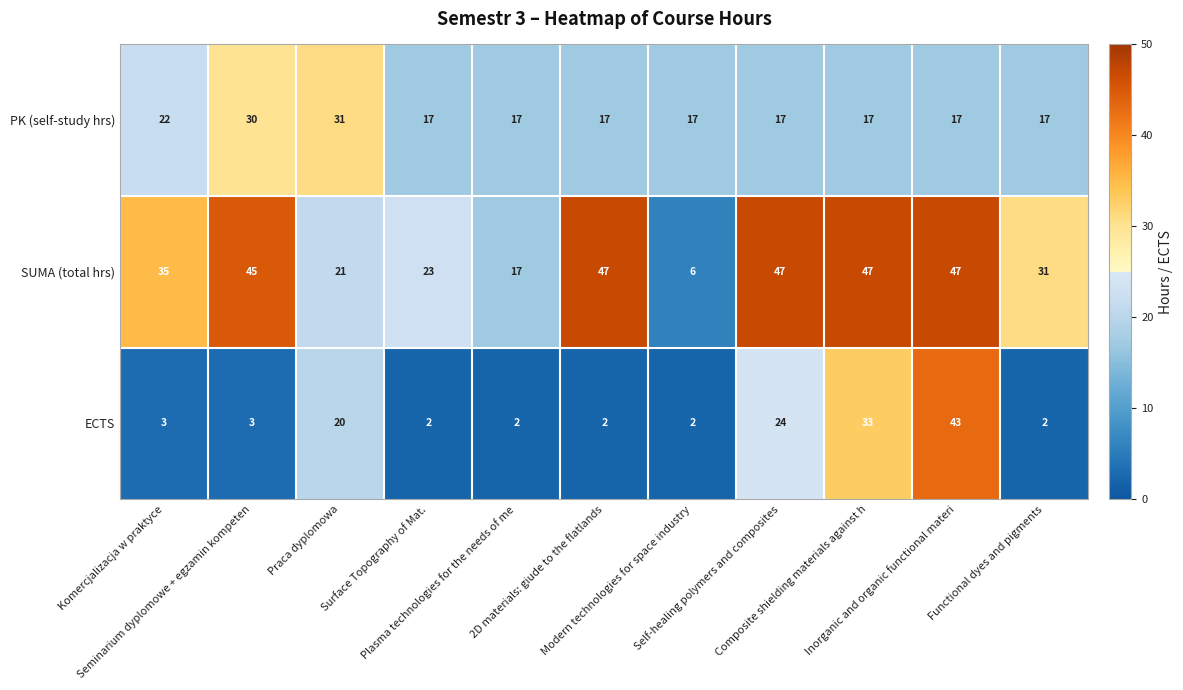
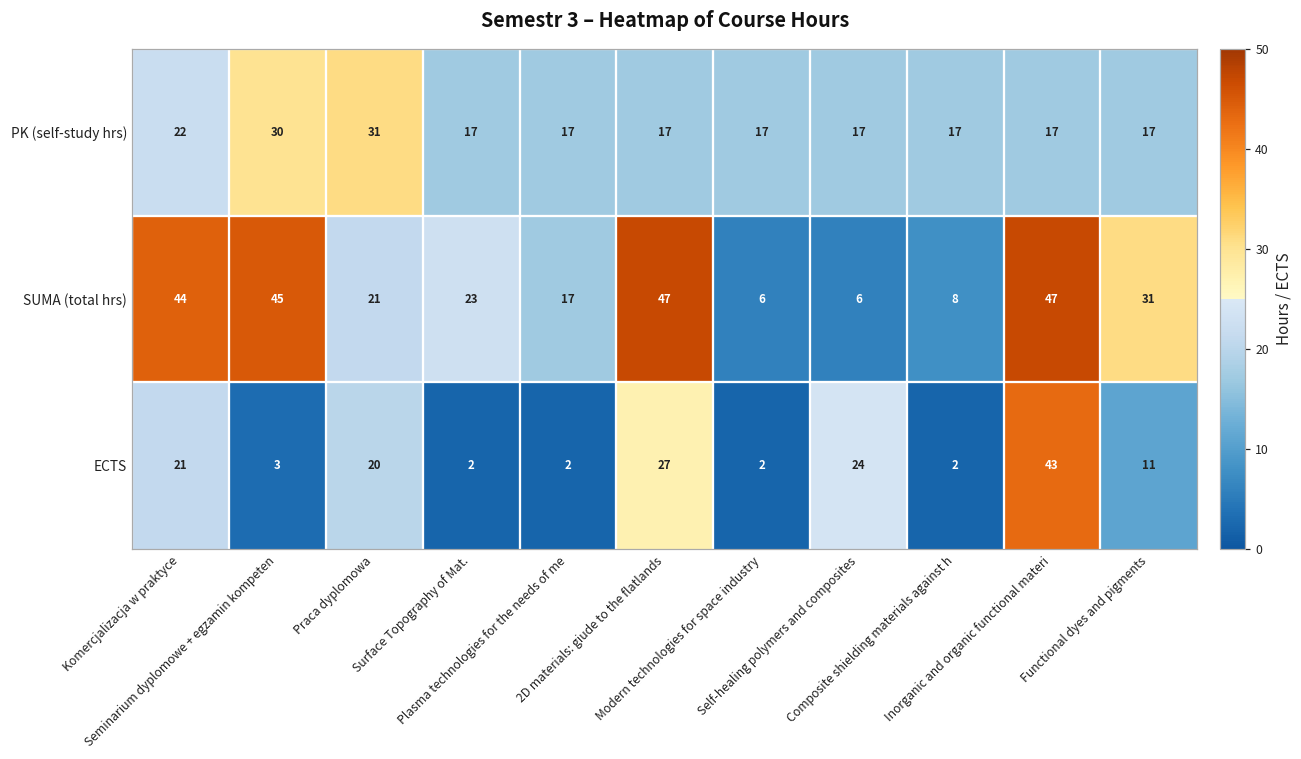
  {
    "PK (self-study hrs)": {
      "Komercjalizacja w praktyce": 22,
      "Seminarium dyplomowe + egzamin kompeten": 30,
      "Praca dyplomowa": 31,
      "Surface Topography of Mat.": 17,
      "Plasma technologies for the needs of me": 17,
      "2D materials: giude to the flatlands": 17,
      "Modern technologies for space industry": 17,
      "Self-healing polymers and composites": 17,
      "Composite shielding materials against h": 17,
      "Inorganic and organic functional materi": 17,
      "Functional dyes and pigments": 17
    },
    "SUMA (total hrs)": {
-     "Komercjalizacja w praktyce": 35,
+     "Komercjalizacja w praktyce": 44,
      "Seminarium dyplomowe + egzamin kompeten": 45,
      "Praca dyplomowa": 21,
      "Surface Topography of Mat.": 23,
      "Plasma technologies for the needs of me": 17,
      "2D materials: giude to the flatlands": 47,
      "Modern technologies for space industry": 6,
-     "Self-healing polymers and composites": 47,
-     "Composite shielding materials against h": 47,
+     "Self-healing polymers and composites": 6,
+     "Composite shielding materials against h": 8,
      "Inorganic and organic functional materi": 47,
      "Functional dyes and pigments": 31
    },
    "ECTS": {
-     "Komercjalizacja w praktyce": 3,
+     "Komercjalizacja w praktyce": 21,
      "Seminarium dyplomowe + egzamin kompeten": 3,
      "Praca dyplomowa": 20,
      "Surface Topography of Mat.": 2,
      "Plasma technologies for the needs of me": 2,
-     "2D materials: giude to the flatlands": 2,
+     "2D materials: giude to the flatlands": 27,
      "Modern technologies for space industry": 2,
      "Self-healing polymers and composites": 24,
-     "Composite shielding materials against h": 33,
+     "Composite shielding materials against h": 2,
      "Inorganic and organic functional materi": 43,
-     "Functional dyes and pigments": 2
+     "Functional dyes and pigments": 11
    }
  }
